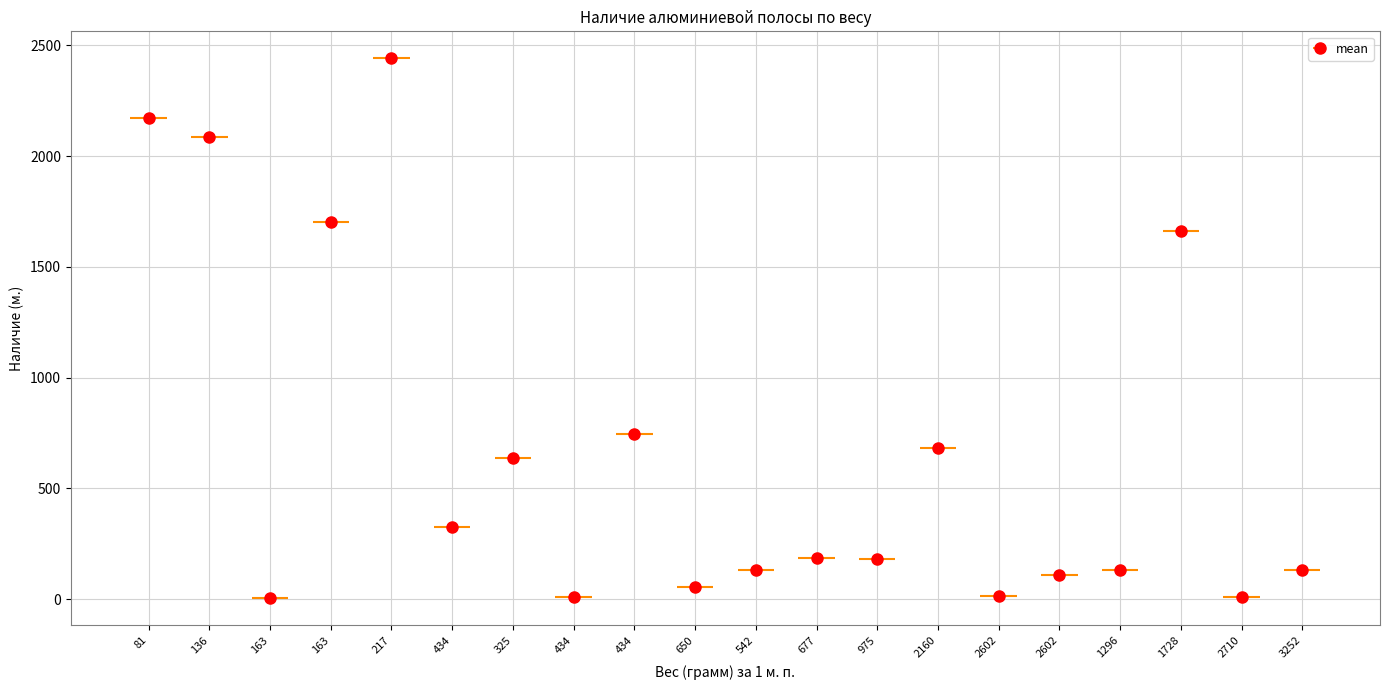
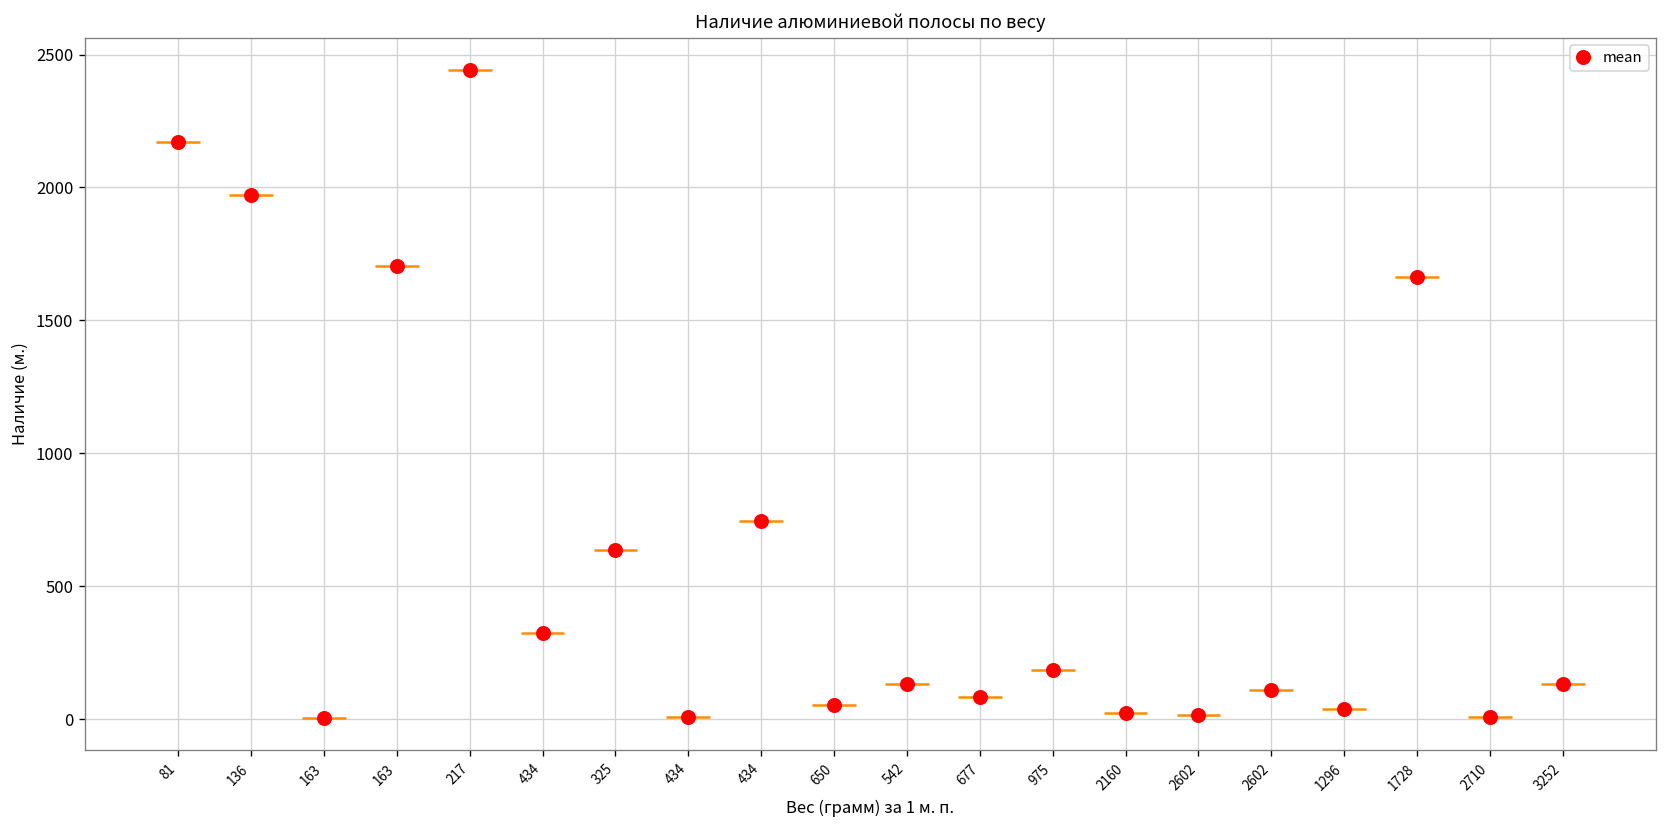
  {
    "81": 2170,
-   "136": 2090,
+   "136": 1970,
    "217": 2440,
    "325": 640,
    "650": 50,
    "542": 130,
-   "677": 180,
+   "677": 80,
    "975": 180,
-   "2160": 680,
-   "1296": 130,
+   "2160": 20,
+   "1296": 40,
    "1728": 1660,
    "2710": 10,
    "3252": 130
  }
